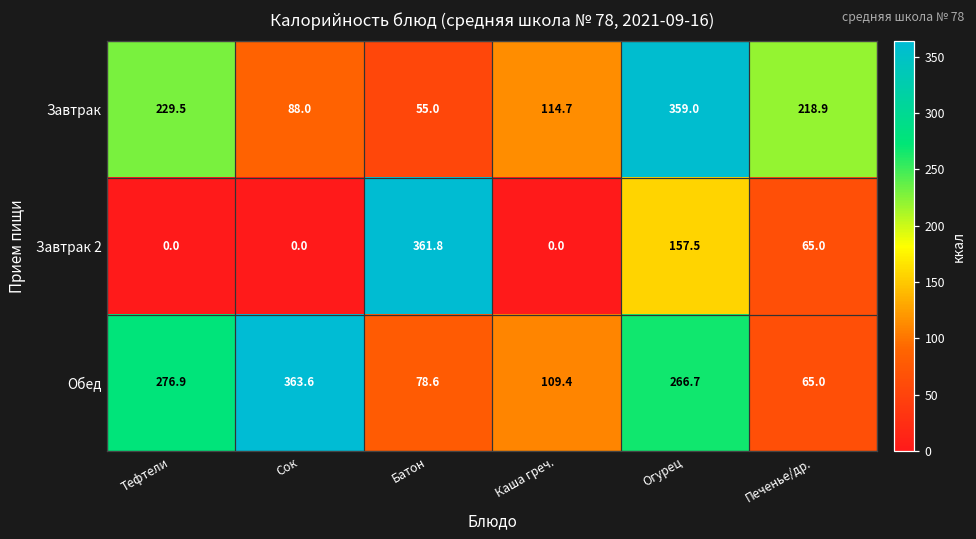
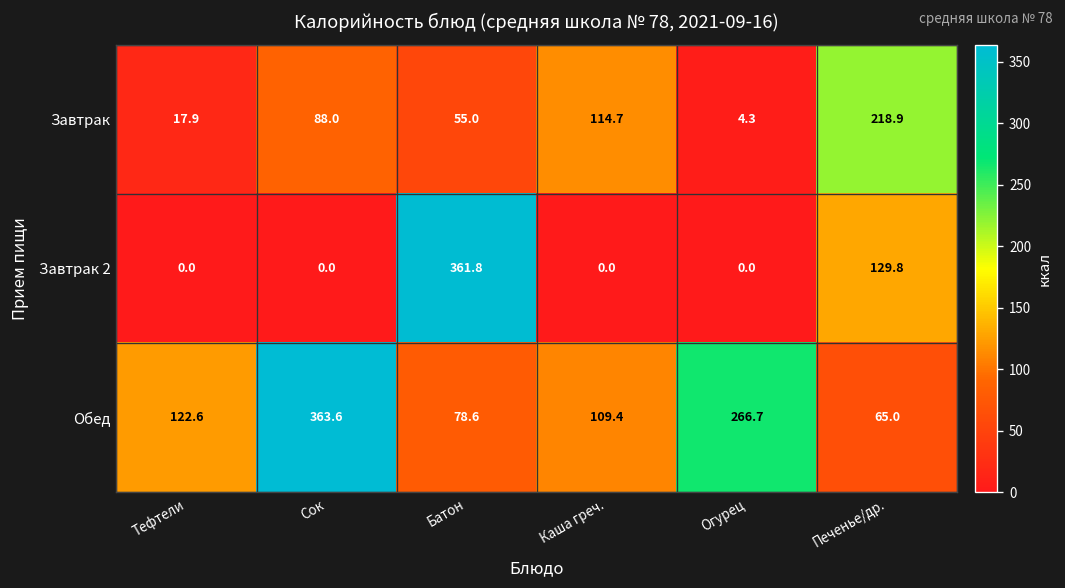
  {
    "Завтрак": {
-     "Тефтели": 229.5,
+     "Тефтели": 17.9,
      "Сок": 88.0,
      "Батон": 55.0,
      "Каша греч.": 114.7,
-     "Огурец": 359.0,
+     "Огурец": 4.3,
      "Печенье/др.": 218.9
    },
    "Завтрак 2": {
      "Тефтели": 0.0,
      "Сок": 0.0,
      "Батон": 361.8,
      "Каша греч.": 0.0,
-     "Огурец": 157.5,
-     "Печенье/др.": 65.0
+     "Огурец": 0.0,
+     "Печенье/др.": 129.8
    },
    "Обед": {
-     "Тефтели": 276.9,
+     "Тефтели": 122.6,
      "Сок": 363.6,
      "Батон": 78.6,
      "Каша греч.": 109.4,
      "Огурец": 266.7,
      "Печенье/др.": 65.0
    }
  }
